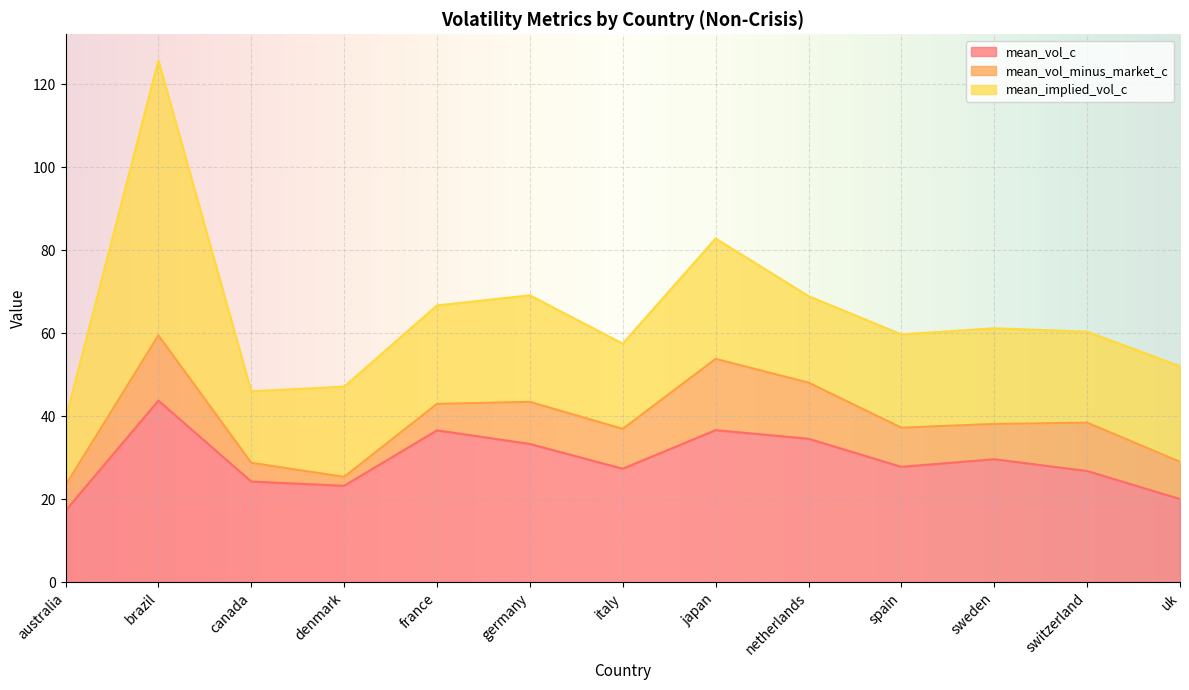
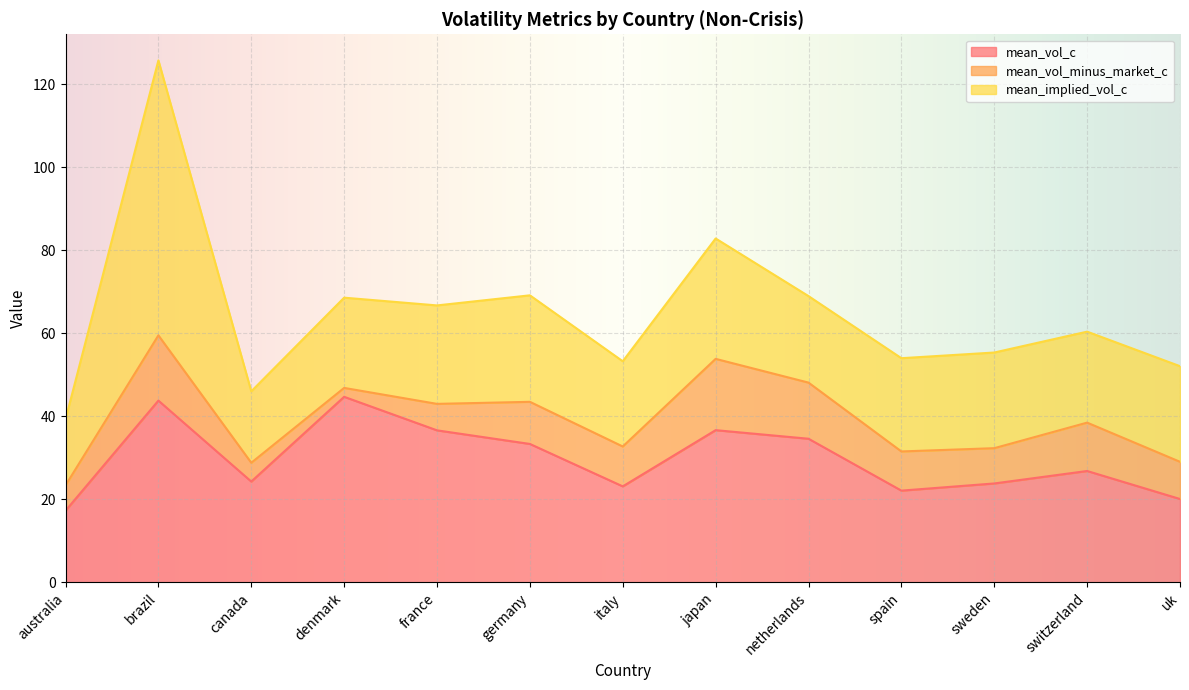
  {
    "mean_vol_c": {
      "australia": 17,
      "brazil": 44,
      "canada": 24,
-     "denmark": 23,
+     "denmark": 45,
      "france": 37,
      "germany": 33,
-     "italy": 27,
+     "italy": 23,
      "japan": 37,
      "netherlands": 35,
-     "spain": 28,
-     "sweden": 30,
+     "spain": 22,
+     "sweden": 24,
      "switzerland": 27,
      "uk": 20
    }
  }
